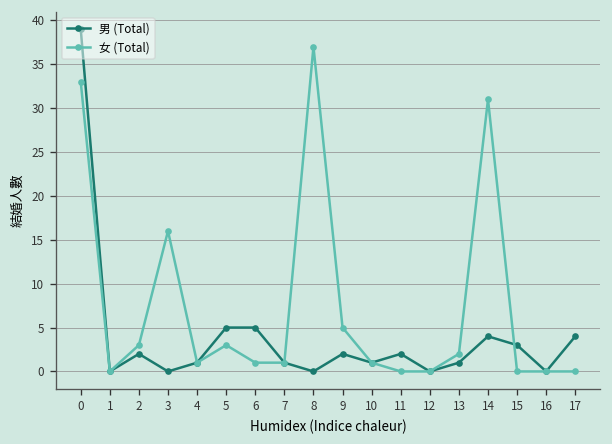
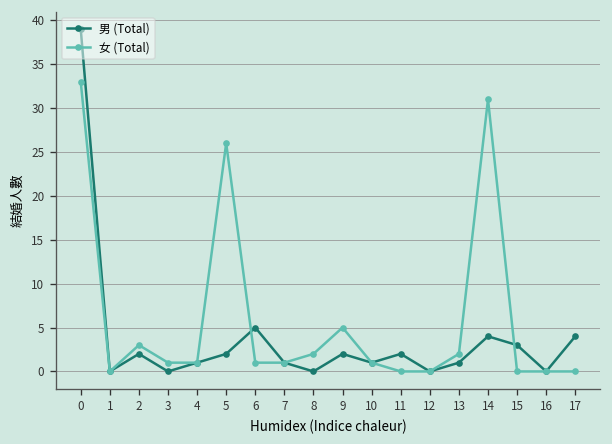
  {
    "男 (Total)": {
      "2": 2,
      "3": 0,
-     "5": 5,
+     "5": 2,
      "6": 5,
      "8": 0,
      "9": 2,
      "11": 2,
      "13": 1,
      "14": 4,
      "15": 3,
      "17": 4
    },
    "女 (Total)": {
      "0": 33,
      "2": 3,
-     "3": 16,
-     "5": 3,
+     "3": 1,
+     "5": 26,
      "6": 1,
-     "8": 37,
+     "8": 2,
      "9": 5,
      "11": 0,
      "13": 2,
      "14": 31,
      "15": 0,
      "17": 0
    }
  }
